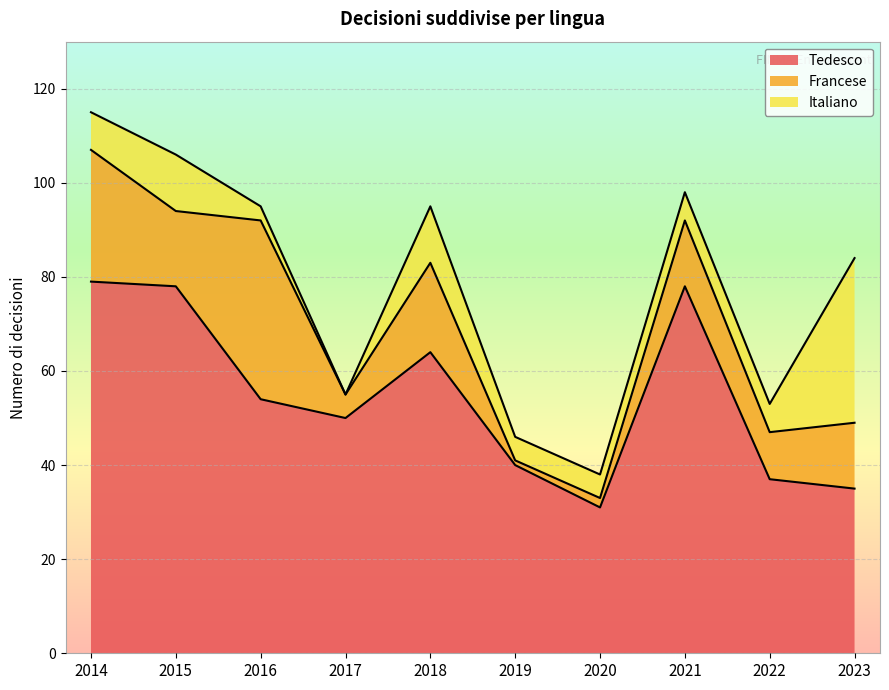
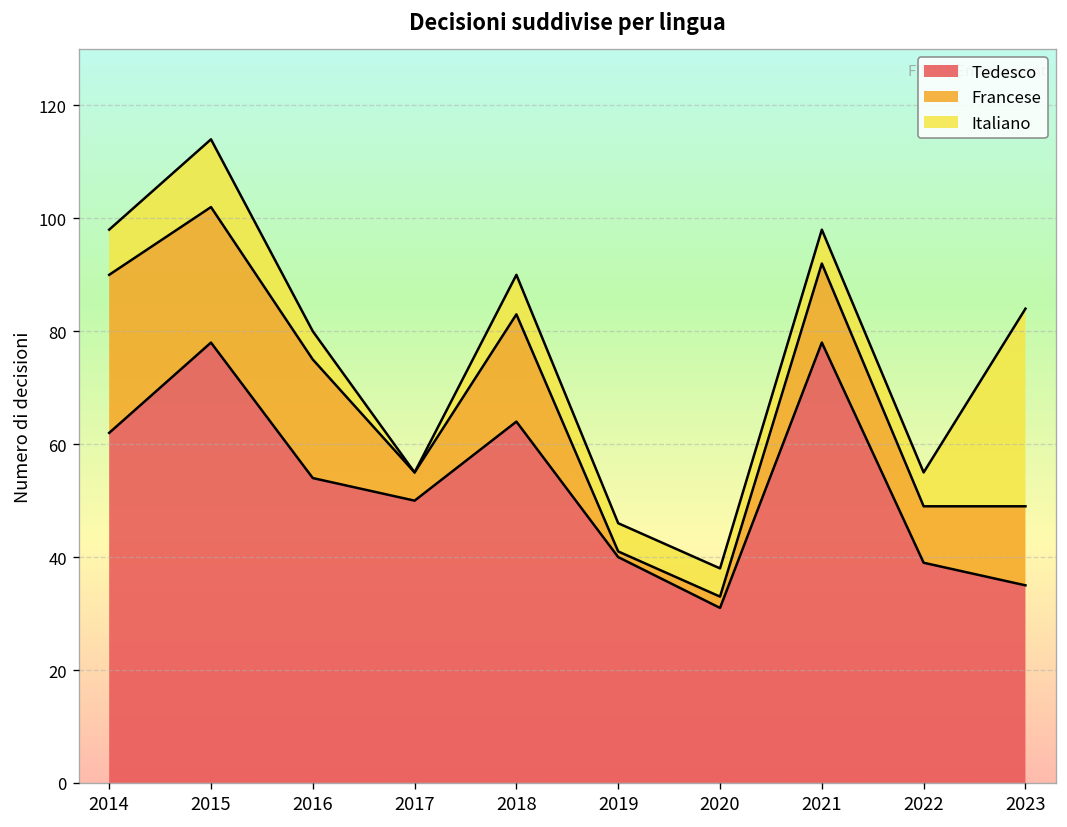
  {
    "Tedesco": {
-     "2014": 79,
+     "2014": 62,
      "2015": 78,
      "2016": 54,
      "2017": 50,
      "2018": 64,
      "2019": 40,
      "2020": 31,
      "2021": 78,
-     "2022": 37,
+     "2022": 39,
      "2023": 35
    },
    "Francese": {
      "2014": 28,
-     "2015": 16,
-     "2016": 38,
+     "2015": 24,
+     "2016": 21,
      "2018": 19,
      "2019": 1,
      "2020": 2,
      "2021": 14,
      "2022": 10,
      "2023": 14
    },
    "Italiano": {
      "2014": 8,
      "2015": 12,
-     "2016": 3,
-     "2018": 12,
+     "2016": 5,
+     "2018": 7,
      "2019": 5,
      "2020": 5,
      "2021": 6,
      "2022": 6,
      "2023": 35
    }
  }
